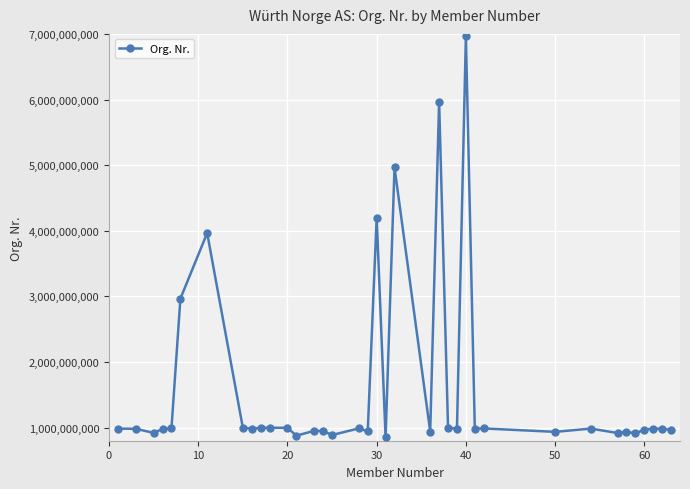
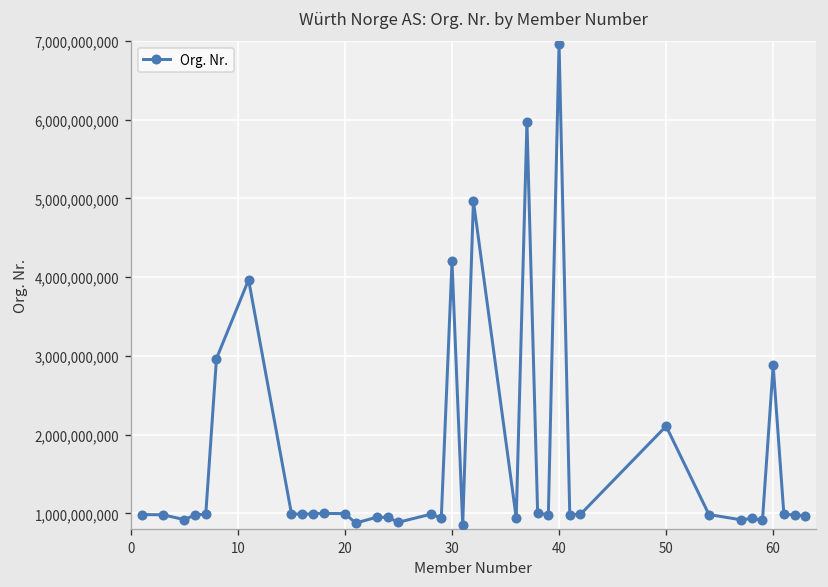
  {
    "20": "1,000,000,000",
    "30": "4,200,000,000",
    "40": "7,000,000,000",
-   "50": "900,000,000",
-   "60": "1,000,000,000"
+   "50": "2,100,000,000",
+   "60": "2,900,000,000"
  }
